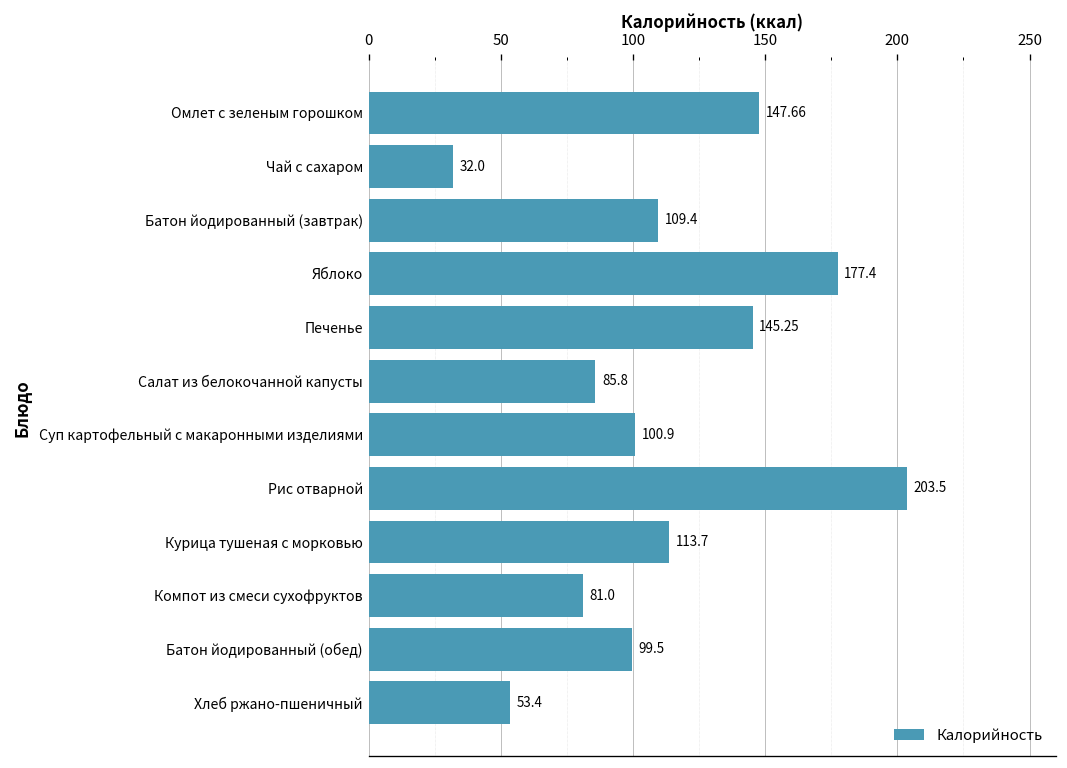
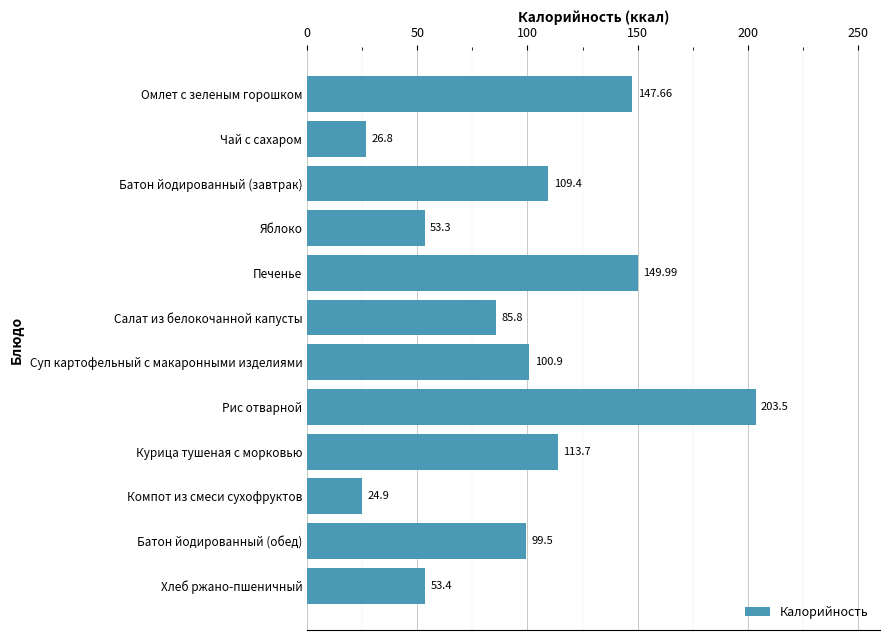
  {
    "Омлет с зеленым горошком": 147.66,
-   "Чай с сахаром": 32.0,
+   "Чай с сахаром": 26.8,
    "Батон йодированный (завтрак)": 109.4,
-   "Яблоко": 177.4,
-   "Печенье": 145.25,
+   "Яблоко": 53.3,
+   "Печенье": 149.99,
    "Салат из белокочанной капусты": 85.8,
    "Суп картофельный с макаронными изделиями": 100.9,
    "Рис отварной": 203.5,
    "Курица тушеная с морковью": 113.7,
-   "Компот из смеси сухофруктов": 81.0,
+   "Компот из смеси сухофруктов": 24.9,
    "Батон йодированный (обед)": 99.5,
    "Хлеб ржано-пшеничный": 53.4
  }
